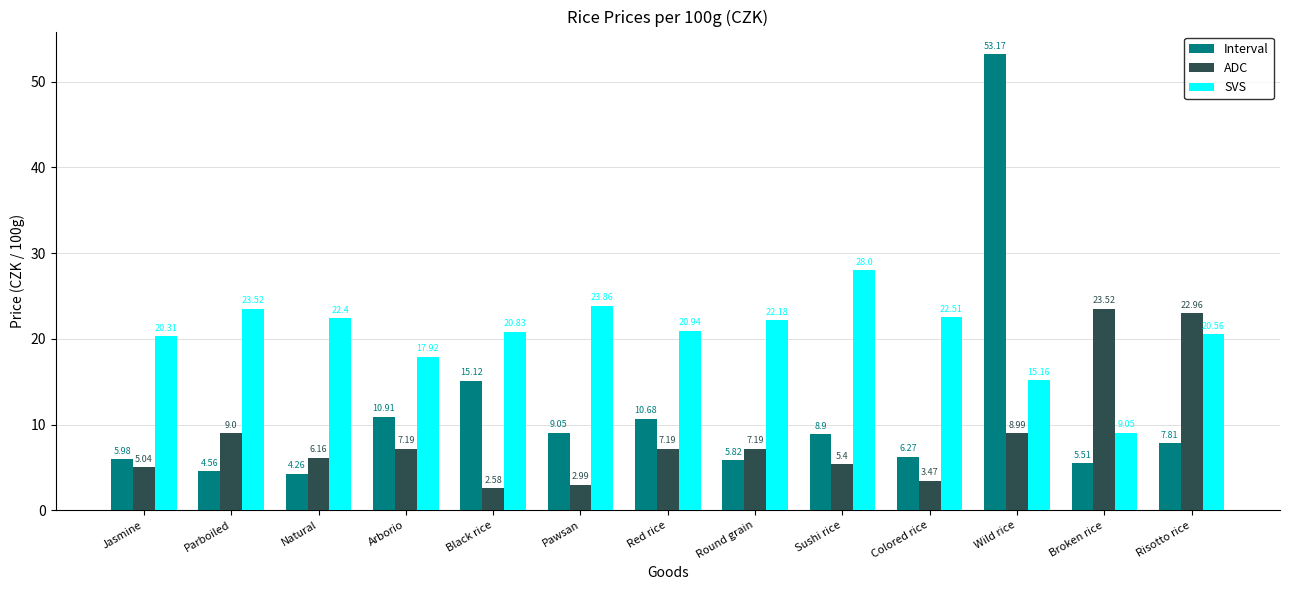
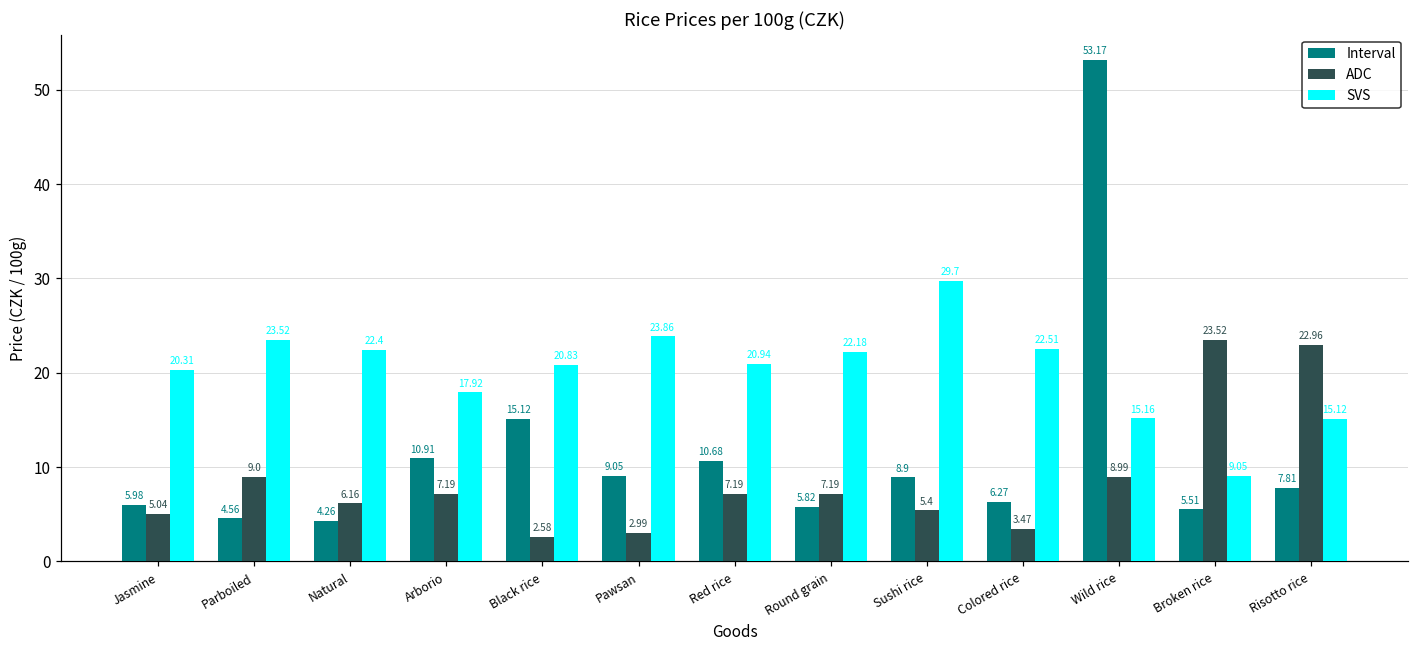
  {
    "Interval": {
      "Jasmine": 5.98,
      "Parboiled": 4.56,
      "Natural": 4.26,
      "Arborio": 10.91,
      "Black rice": 15.12,
      "Pawsan": 9.05,
      "Red rice": 10.68,
      "Round grain": 5.82,
      "Sushi rice": 8.9,
      "Colored rice": 6.27,
      "Wild rice": 53.17,
      "Broken rice": 5.51,
      "Risotto rice": 7.81
    },
    "ADC": {
      "Jasmine": 5.04,
      "Parboiled": 9.0,
      "Natural": 6.16,
      "Arborio": 7.19,
      "Black rice": 2.58,
      "Pawsan": 2.99,
      "Red rice": 7.19,
      "Round grain": 7.19,
      "Sushi rice": 5.4,
      "Colored rice": 3.47,
      "Wild rice": 8.99,
      "Broken rice": 23.52,
      "Risotto rice": 22.96
    },
    "SVS": {
      "Jasmine": 20.31,
      "Parboiled": 23.52,
      "Natural": 22.4,
      "Arborio": 17.92,
      "Black rice": 20.83,
      "Pawsan": 23.86,
      "Red rice": 20.94,
      "Round grain": 22.18,
-     "Sushi rice": 28.0,
+     "Sushi rice": 29.7,
      "Colored rice": 22.51,
      "Wild rice": 15.16,
      "Broken rice": 9.05,
-     "Risotto rice": 20.56
+     "Risotto rice": 15.12
    }
  }
